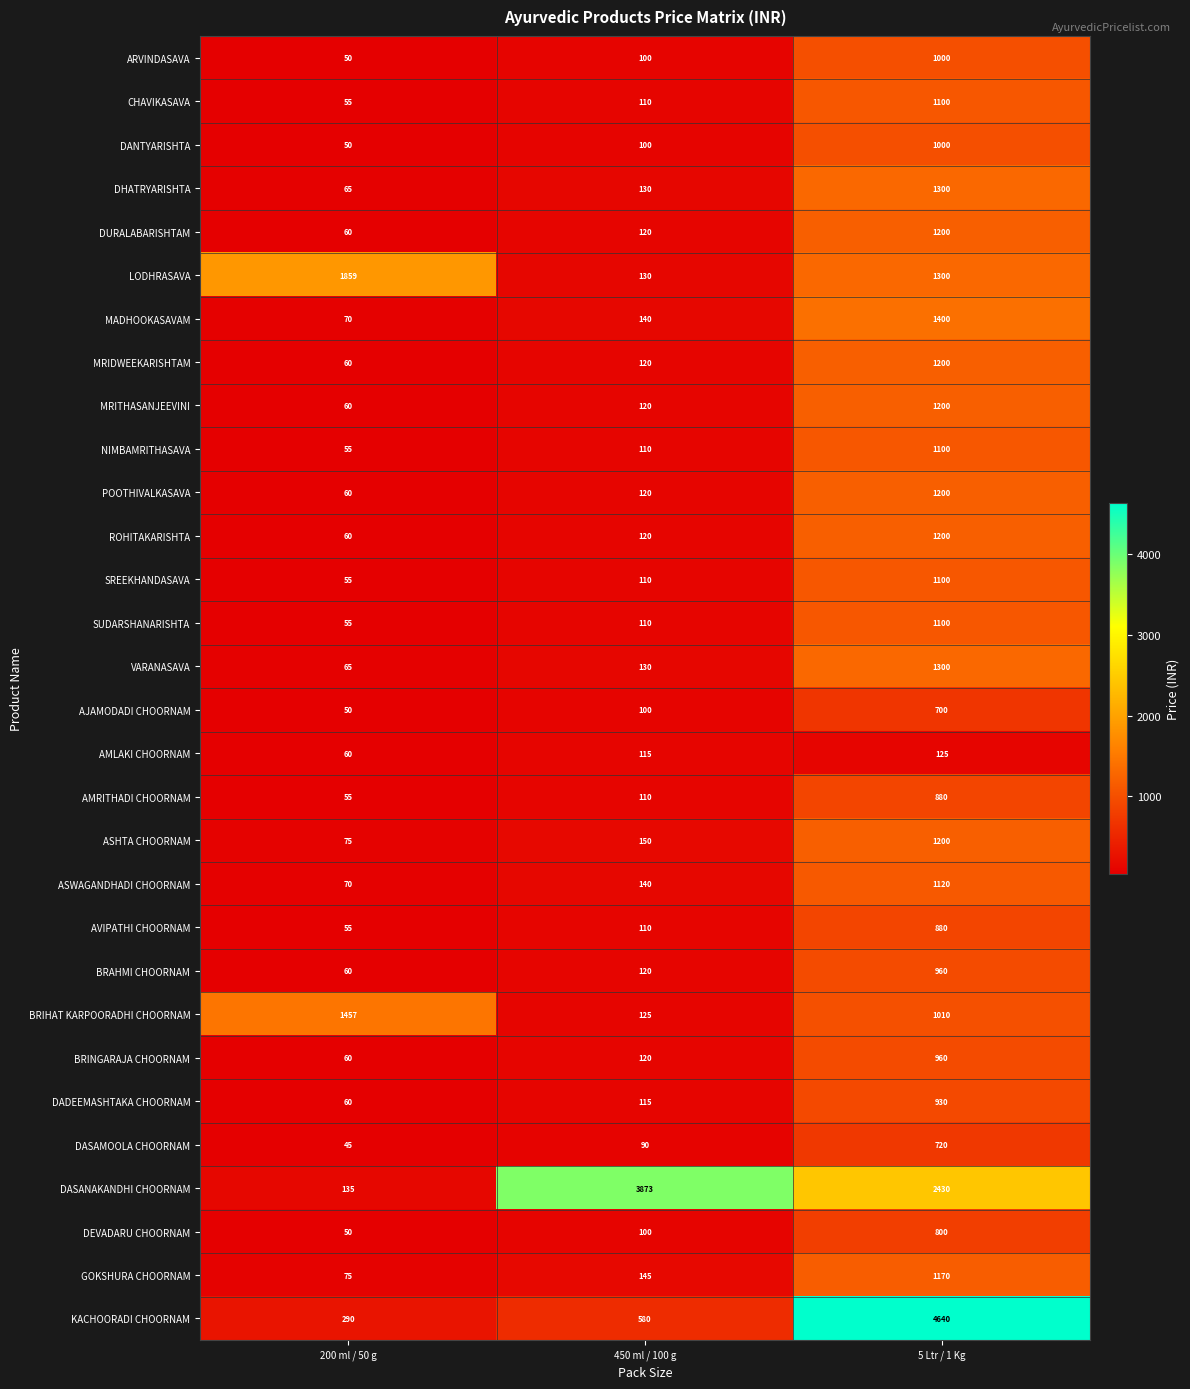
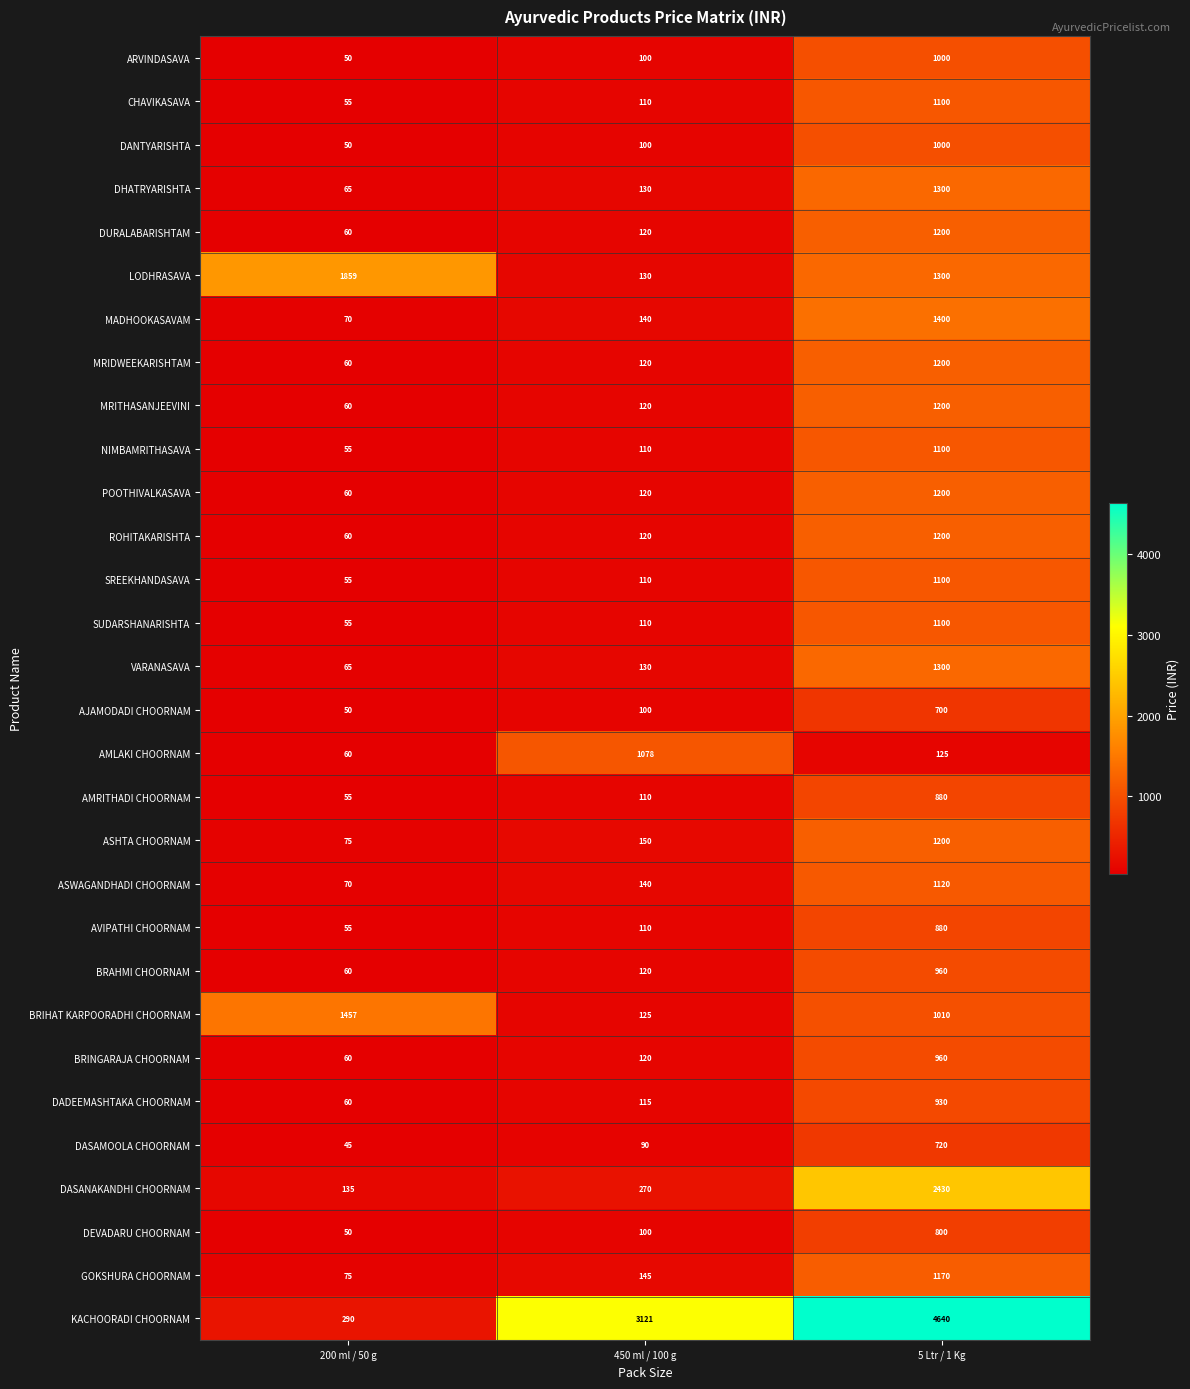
  {
    "ARVINDASAVA": {
      "200 ml / 50 g": 50,
      "450 ml / 100 g": 100,
      "5 Ltr / 1 Kg": 1000
    },
    "CHAVIKASAVA": {
      "200 ml / 50 g": 55,
      "450 ml / 100 g": 110,
      "5 Ltr / 1 Kg": 1100
    },
    "DANTYARISHTA": {
      "200 ml / 50 g": 50,
      "450 ml / 100 g": 100,
      "5 Ltr / 1 Kg": 1000
    },
    "DHATRYARISHTA": {
      "200 ml / 50 g": 65,
      "450 ml / 100 g": 130,
      "5 Ltr / 1 Kg": 1300
    },
    "DURALABARISHTAM": {
      "200 ml / 50 g": 60,
      "450 ml / 100 g": 120,
      "5 Ltr / 1 Kg": 1200
    },
    "LODHRASAVA": {
      "200 ml / 50 g": 1859,
      "450 ml / 100 g": 130,
      "5 Ltr / 1 Kg": 1300
    },
    "MADHOOKASAVAM": {
      "200 ml / 50 g": 70,
      "450 ml / 100 g": 140,
      "5 Ltr / 1 Kg": 1400
    },
    "MRIDWEEKARISHTAM": {
      "200 ml / 50 g": 60,
      "450 ml / 100 g": 120,
      "5 Ltr / 1 Kg": 1200
    },
    "MRITHASANJEEVINI": {
      "200 ml / 50 g": 60,
      "450 ml / 100 g": 120,
      "5 Ltr / 1 Kg": 1200
    },
    "NIMBAMRITHASAVA": {
      "200 ml / 50 g": 55,
      "450 ml / 100 g": 110,
      "5 Ltr / 1 Kg": 1100
    },
    "POOTHIVALKASAVA": {
      "200 ml / 50 g": 60,
      "450 ml / 100 g": 120,
      "5 Ltr / 1 Kg": 1200
    },
    "ROHITAKARISHTA": {
      "200 ml / 50 g": 60,
      "450 ml / 100 g": 120,
      "5 Ltr / 1 Kg": 1200
    },
    "SREEKHANDASAVA": {
      "200 ml / 50 g": 55,
      "450 ml / 100 g": 110,
      "5 Ltr / 1 Kg": 1100
    },
    "SUDARSHANARISHTA": {
      "200 ml / 50 g": 55,
      "450 ml / 100 g": 110,
      "5 Ltr / 1 Kg": 1100
    },
    "VARANASAVA": {
      "200 ml / 50 g": 65,
      "450 ml / 100 g": 130,
      "5 Ltr / 1 Kg": 1300
    },
    "AJAMODADI CHOORNAM": {
      "200 ml / 50 g": 50,
      "450 ml / 100 g": 100,
      "5 Ltr / 1 Kg": 700
    },
    "AMLAKI CHOORNAM": {
      "200 ml / 50 g": 60,
-     "450 ml / 100 g": 115,
+     "450 ml / 100 g": 1078,
      "5 Ltr / 1 Kg": 125
    },
    "AMRITHADI CHOORNAM": {
      "200 ml / 50 g": 55,
      "450 ml / 100 g": 110,
      "5 Ltr / 1 Kg": 880
    },
    "ASHTA CHOORNAM": {
      "200 ml / 50 g": 75,
      "450 ml / 100 g": 150,
      "5 Ltr / 1 Kg": 1200
    },
    "ASWAGANDHADI CHOORNAM": {
      "200 ml / 50 g": 70,
      "450 ml / 100 g": 140,
      "5 Ltr / 1 Kg": 1120
    },
    "AVIPATHI CHOORNAM": {
      "200 ml / 50 g": 55,
      "450 ml / 100 g": 110,
      "5 Ltr / 1 Kg": 880
    },
    "BRAHMI CHOORNAM": {
      "200 ml / 50 g": 60,
      "450 ml / 100 g": 120,
      "5 Ltr / 1 Kg": 960
    },
    "BRIHAT KARPOORADHI CHOORNAM": {
      "200 ml / 50 g": 1457,
      "450 ml / 100 g": 125,
      "5 Ltr / 1 Kg": 1010
    },
    "BRINGARAJA CHOORNAM": {
      "200 ml / 50 g": 60,
      "450 ml / 100 g": 120,
      "5 Ltr / 1 Kg": 960
    },
    "DADEEMASHTAKA CHOORNAM": {
      "200 ml / 50 g": 60,
      "450 ml / 100 g": 115,
      "5 Ltr / 1 Kg": 930
    },
    "DASAMOOLA CHOORNAM": {
      "200 ml / 50 g": 45,
      "450 ml / 100 g": 90,
      "5 Ltr / 1 Kg": 720
    },
    "DASANAKANDHI CHOORNAM": {
      "200 ml / 50 g": 135,
-     "450 ml / 100 g": 3873,
+     "450 ml / 100 g": 270,
      "5 Ltr / 1 Kg": 2430
    },
    "DEVADARU CHOORNAM": {
      "200 ml / 50 g": 50,
      "450 ml / 100 g": 100,
      "5 Ltr / 1 Kg": 800
    },
    "GOKSHURA CHOORNAM": {
      "200 ml / 50 g": 75,
      "450 ml / 100 g": 145,
      "5 Ltr / 1 Kg": 1170
    },
    "KACHOORADI CHOORNAM": {
      "200 ml / 50 g": 290,
-     "450 ml / 100 g": 580,
+     "450 ml / 100 g": 3121,
      "5 Ltr / 1 Kg": 4640
    }
  }
